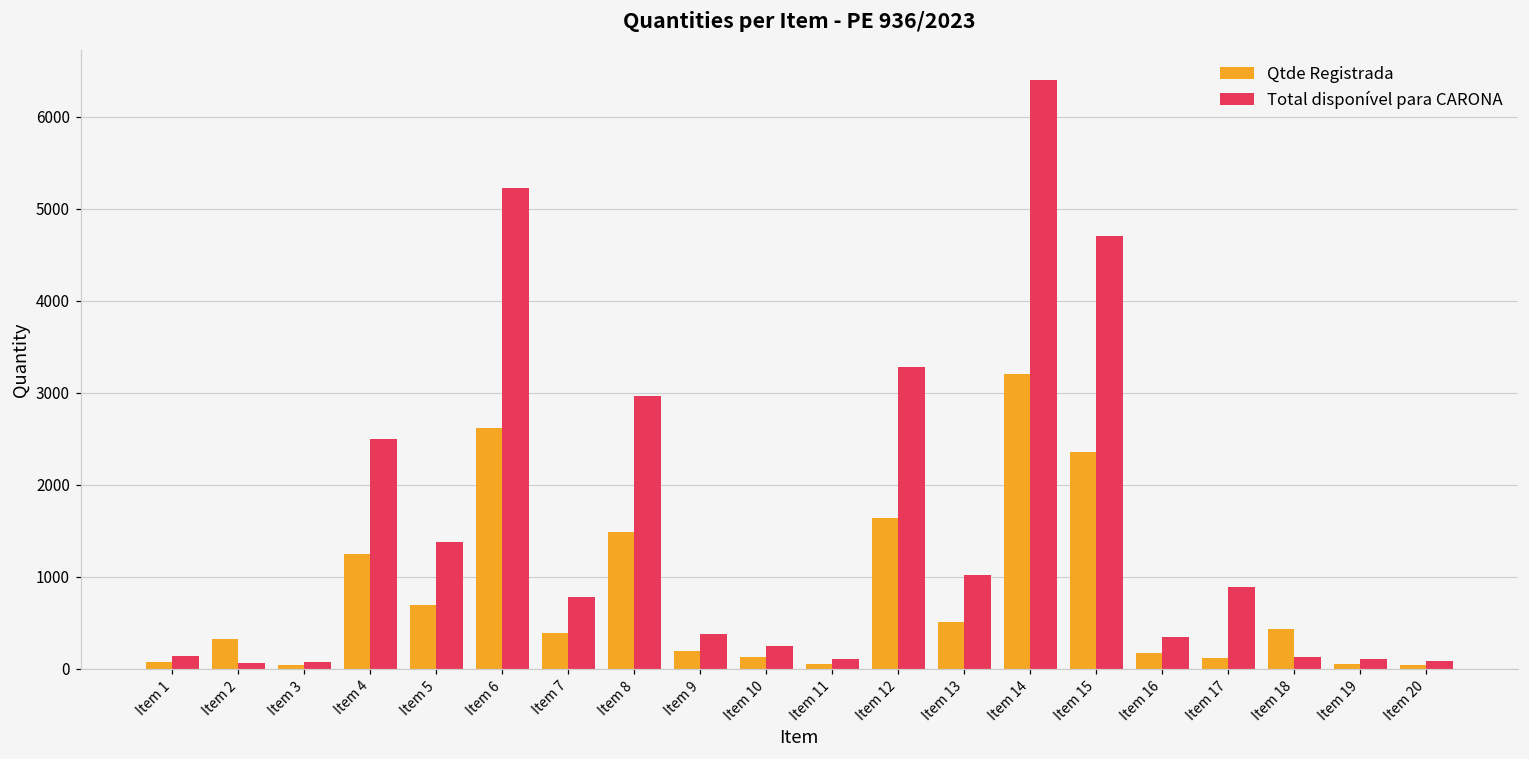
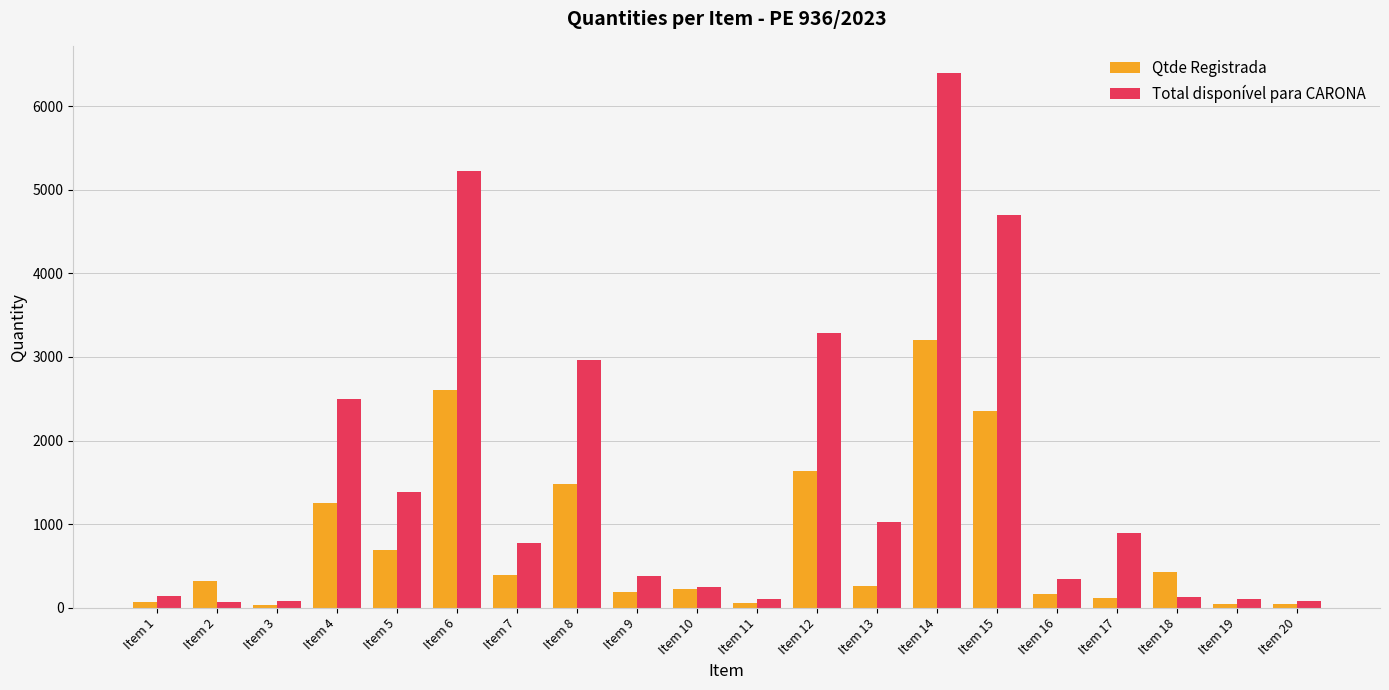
  {
    "Qtde Registrada": {
      "Item 1": 100,
      "Item 2": 300,
      "Item 3": 0,
      "Item 4": 1300,
      "Item 5": 700,
      "Item 6": 2600,
      "Item 7": 400,
      "Item 8": 1500,
      "Item 9": 200,
-     "Item 10": 100,
+     "Item 10": 200,
      "Item 11": 100,
      "Item 12": 1600,
-     "Item 13": 500,
+     "Item 13": 300,
      "Item 14": 3200,
      "Item 15": 2400,
      "Item 16": 200,
      "Item 17": 100,
      "Item 18": 400,
      "Item 19": 100,
      "Item 20": 0
    },
    "Total disponível para CARONA": {
      "Item 1": 100,
      "Item 2": 100,
      "Item 3": 100,
      "Item 4": 2500,
      "Item 5": 1400,
      "Item 6": 5200,
      "Item 7": 800,
      "Item 8": 3000,
      "Item 9": 400,
      "Item 10": 200,
      "Item 11": 100,
      "Item 12": 3300,
      "Item 13": 1000,
      "Item 14": 6400,
      "Item 15": 4700,
      "Item 16": 300,
      "Item 17": 900,
      "Item 18": 100,
      "Item 19": 100,
      "Item 20": 100
    }
  }
